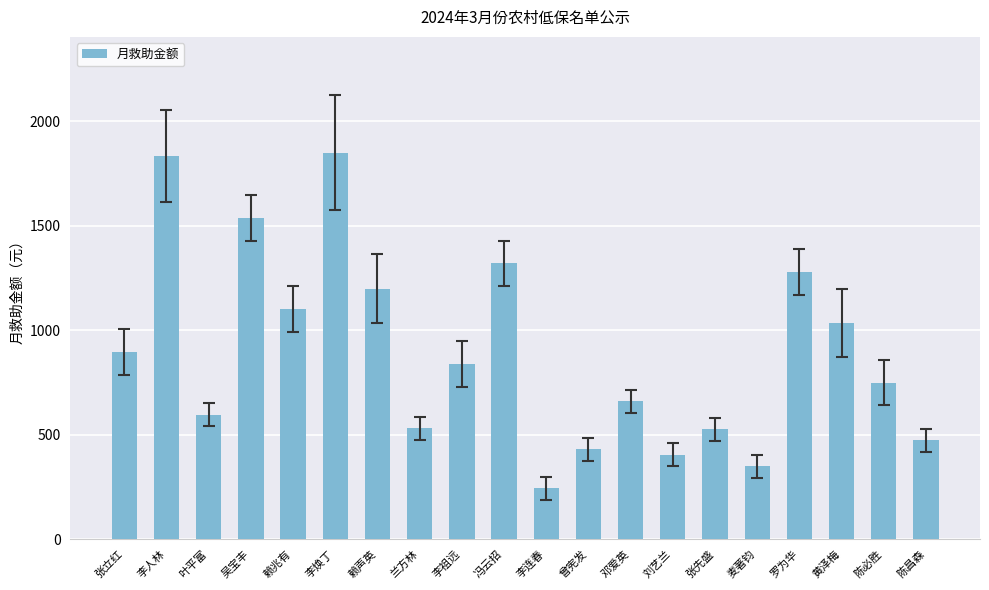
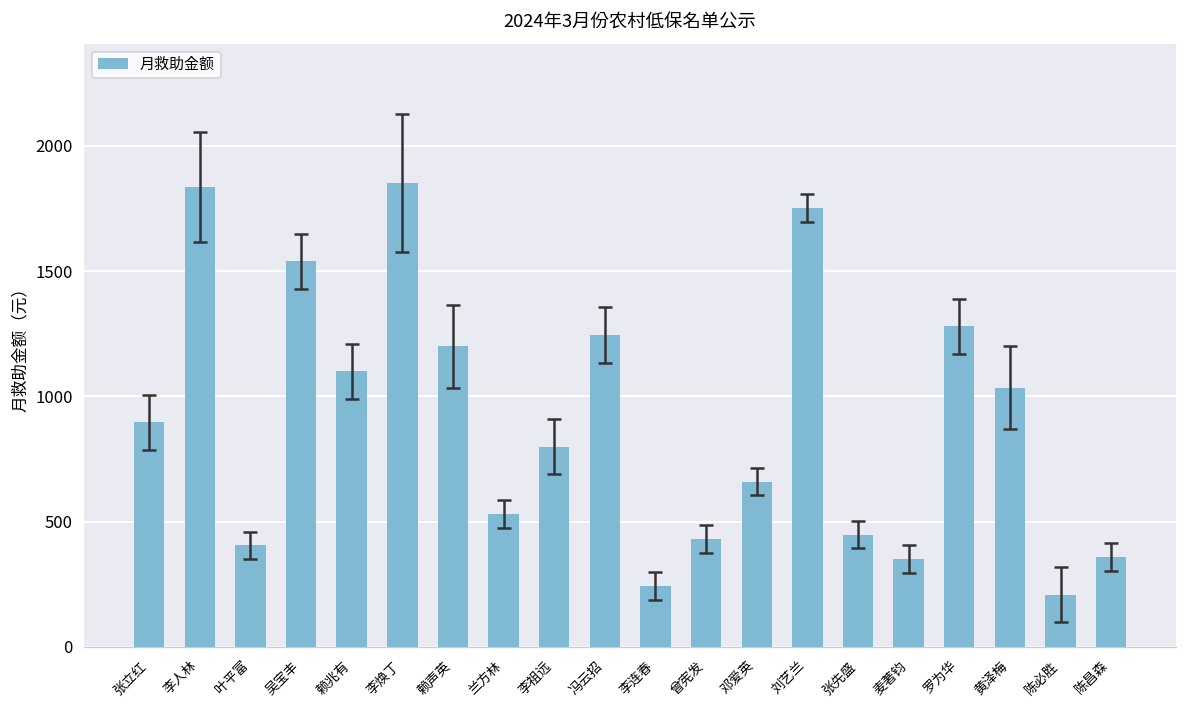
  {
    "月救助金额": {
      "张立红": 900,
      "李人林": 1830,
-     "叶平富": 600,
+     "叶平富": 410,
      "吴宝丰": 1540,
      "赖兆有": 1100,
      "李焕丁": 1850,
      "赖声英": 1200,
      "兰方林": 530,
-     "李祖远": 840,
-     "冯云招": 1320,
+     "李祖远": 800,
+     "冯云招": 1250,
      "李连春": 240,
      "曾宪发": 430,
      "邓爱英": 660,
-     "刘艺兰": 410,
-     "张先盛": 530,
+     "刘艺兰": 1750,
+     "张先盛": 450,
      "麦著钧": 350,
      "罗为华": 1280,
      "黄泽梅": 1040,
-     "陈必胜": 750,
-     "陈昌森": 470
+     "陈必胜": 210,
+     "陈昌森": 360
    }
  }
